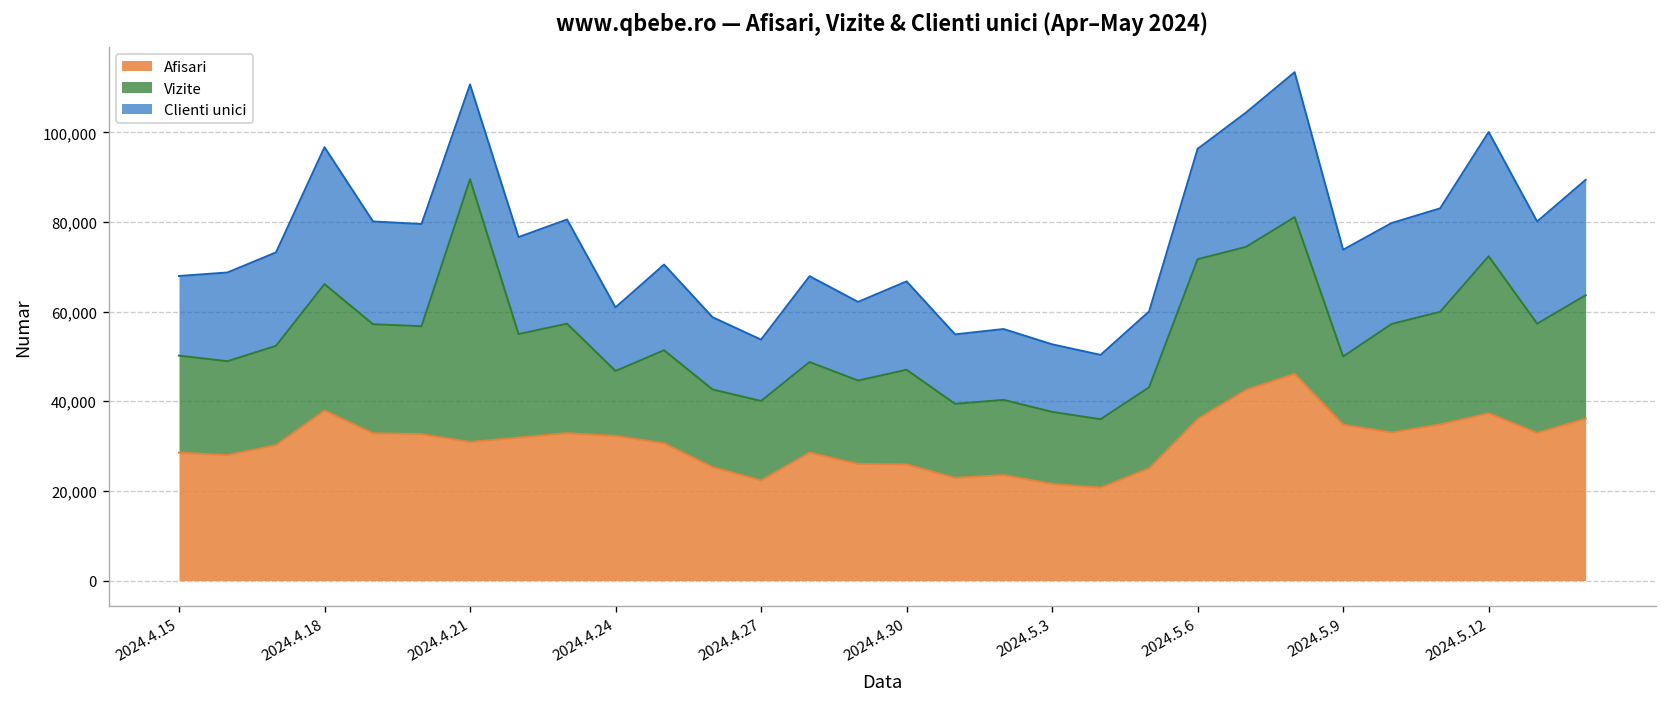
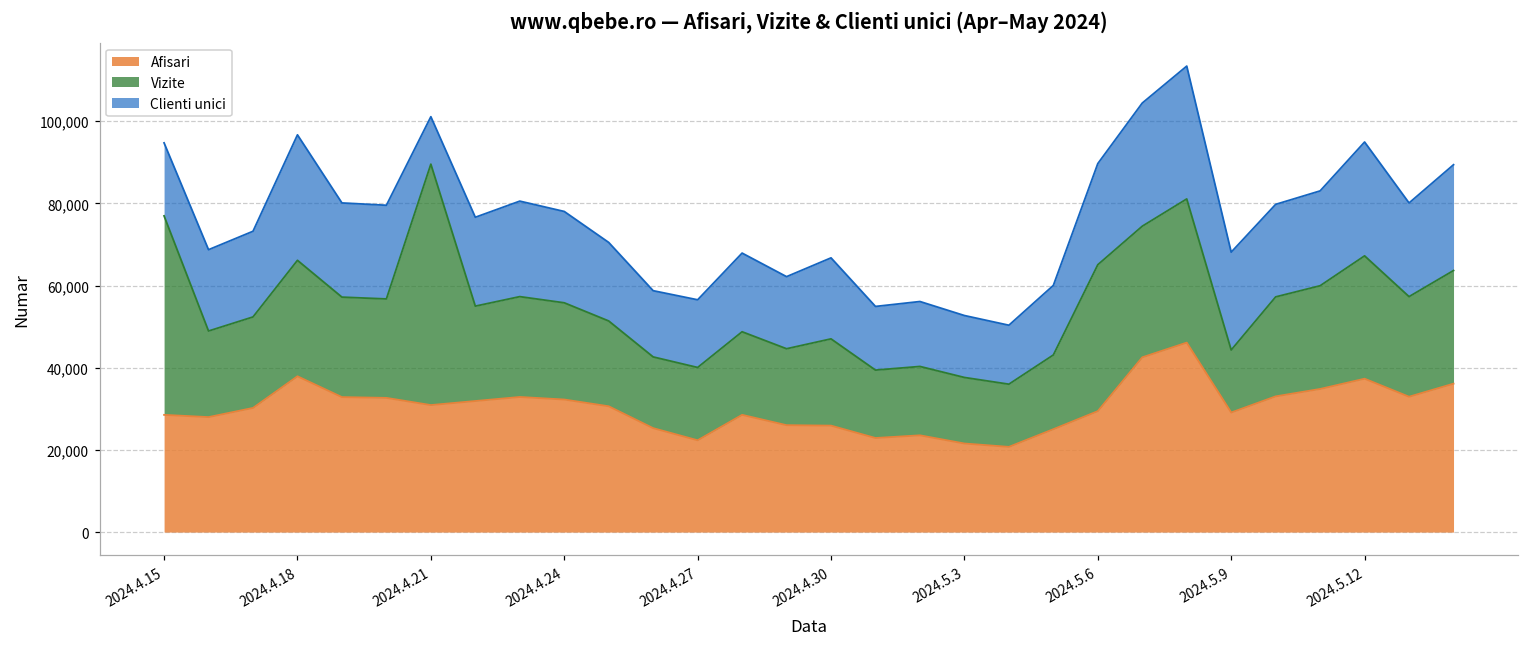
  {
    "Afisari": {
      "2024.4.15": "29,000",
      "2024.4.18": "38,000",
      "2024.4.21": "31,000",
      "2024.4.24": "32,000",
      "2024.4.27": "22,000",
      "2024.4.30": "26,000",
      "2024.5.3": "22,000",
-     "2024.5.6": "36,000",
-     "2024.5.9": "35,000",
+     "2024.5.6": "29,000",
+     "2024.5.9": "29,000",
      "2024.5.12": "37,000"
    },
    "Vizite": {
-     "2024.4.15": "22,000",
+     "2024.4.15": "48,000",
      "2024.4.18": "28,000",
      "2024.4.21": "59,000",
-     "2024.4.24": "14,000",
+     "2024.4.24": "24,000",
      "2024.4.27": "18,000",
      "2024.4.30": "21,000",
      "2024.5.3": "16,000",
      "2024.5.6": "36,000",
      "2024.5.9": "15,000",
-     "2024.5.12": "35,000"
+     "2024.5.12": "30,000"
    },
    "Clienti unici": {
      "2024.4.15": "18,000",
      "2024.4.18": "31,000",
-     "2024.4.21": "21,000",
-     "2024.4.24": "14,000",
-     "2024.4.27": "14,000",
+     "2024.4.21": "12,000",
+     "2024.4.24": "22,000",
+     "2024.4.27": "16,000",
      "2024.4.30": "20,000",
      "2024.5.3": "15,000",
      "2024.5.6": "25,000",
      "2024.5.9": "24,000",
      "2024.5.12": "28,000"
    }
  }
